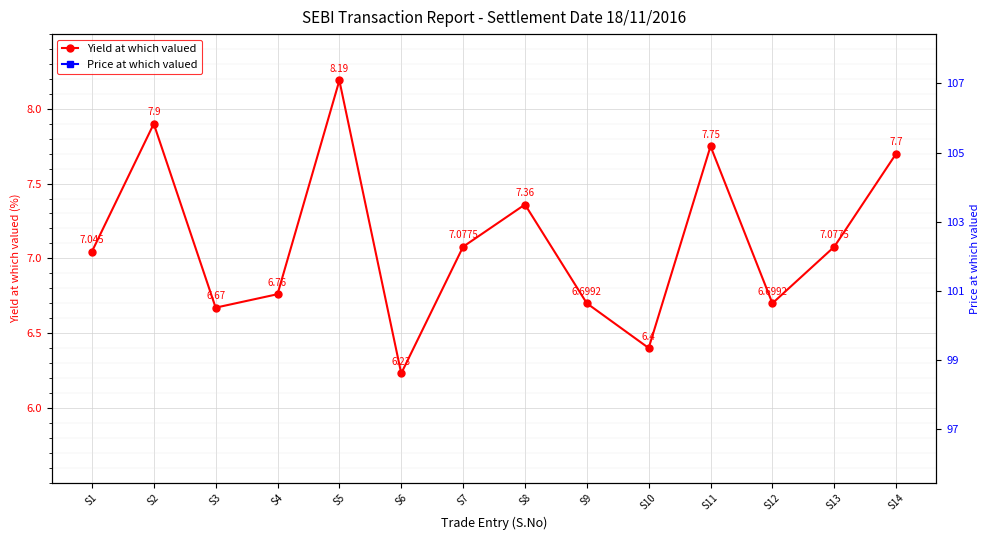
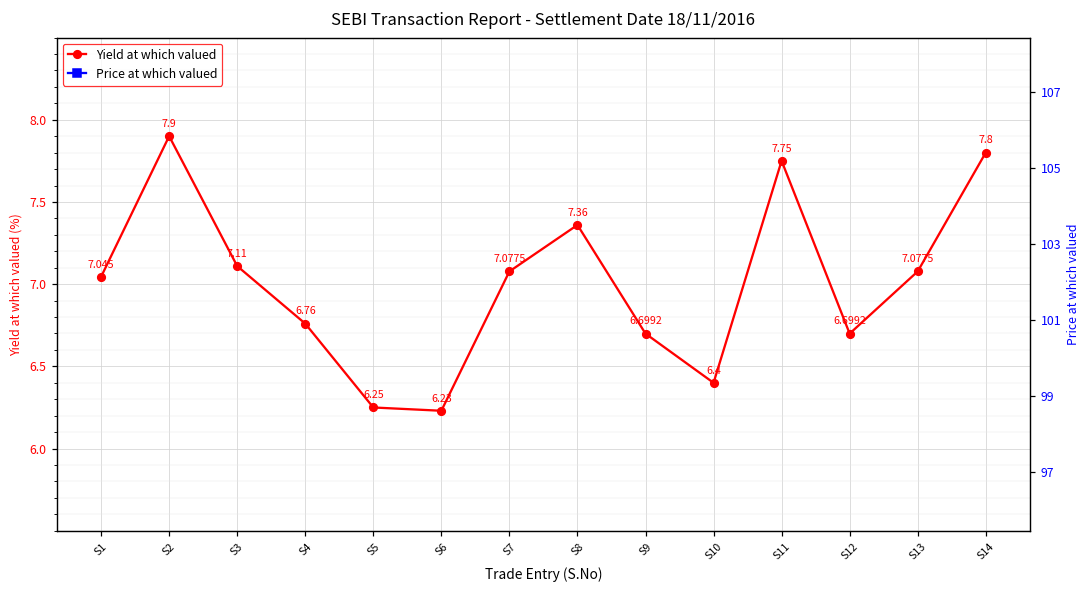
  {
    "Yield at which valued": {
      "S1": 7.045,
      "S2": 7.9,
-     "S3": 6.67,
+     "S3": 7.11,
      "S4": 6.76,
-     "S5": 8.19,
+     "S5": 6.25,
      "S6": 6.23,
      "S7": 7.0775,
      "S8": 7.36,
      "S9": 6.6992,
      "S10": 6.4,
      "S11": 7.75,
      "S12": 6.6992,
      "S13": 7.0775,
-     "S14": 7.7
+     "S14": 7.8
    }
  }
